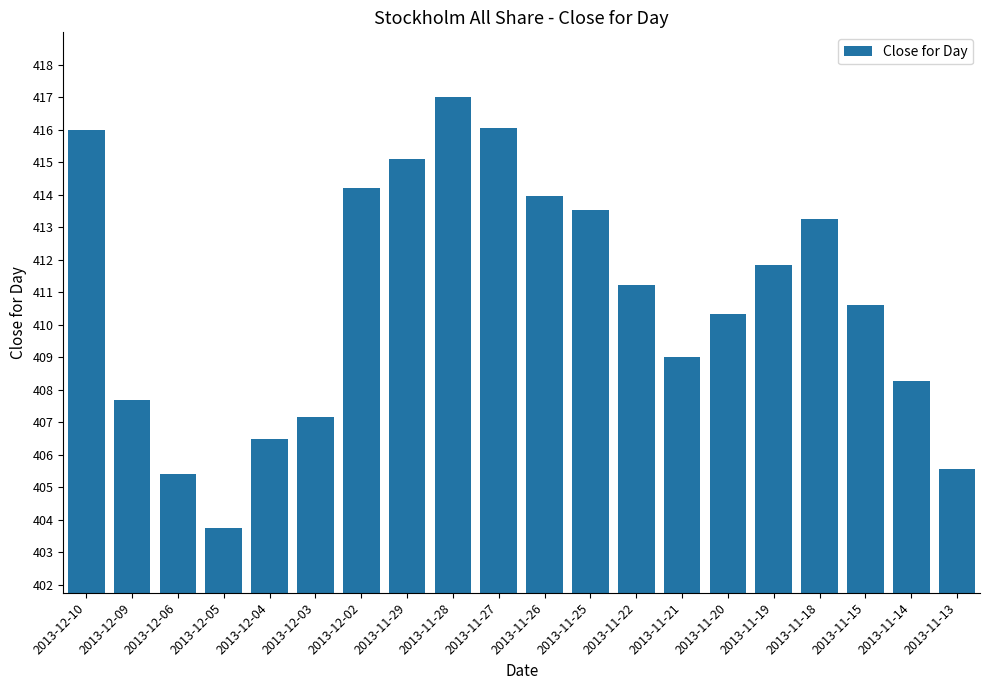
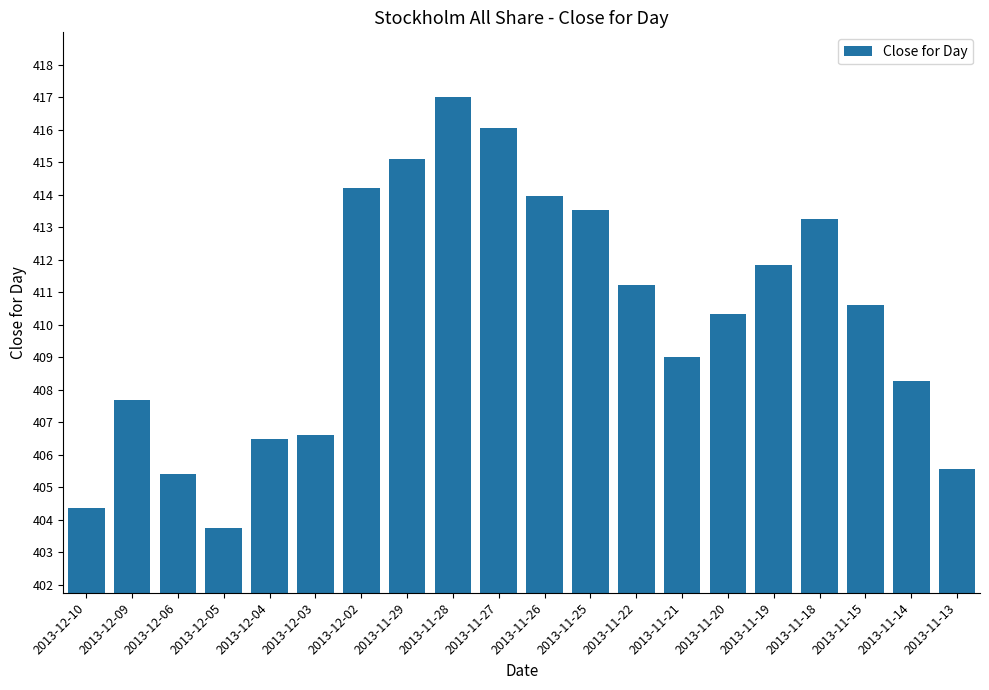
  {
-   "2013-12-10": 416.0,
+   "2013-12-10": 404.4,
    "2013-12-09": 407.7,
    "2013-12-06": 405.4,
    "2013-12-05": 403.8,
    "2013-12-04": 406.5,
-   "2013-12-03": 407.2,
+   "2013-12-03": 406.6,
    "2013-12-02": 414.2,
    "2013-11-29": 415.1,
    "2013-11-28": 417.0,
    "2013-11-27": 416.0,
    "2013-11-26": 414.0,
    "2013-11-25": 413.5,
    "2013-11-22": 411.2,
    "2013-11-21": 409.0,
    "2013-11-20": 410.3,
    "2013-11-19": 411.8,
    "2013-11-18": 413.3,
    "2013-11-15": 410.6,
    "2013-11-14": 408.3,
    "2013-11-13": 405.6
  }
